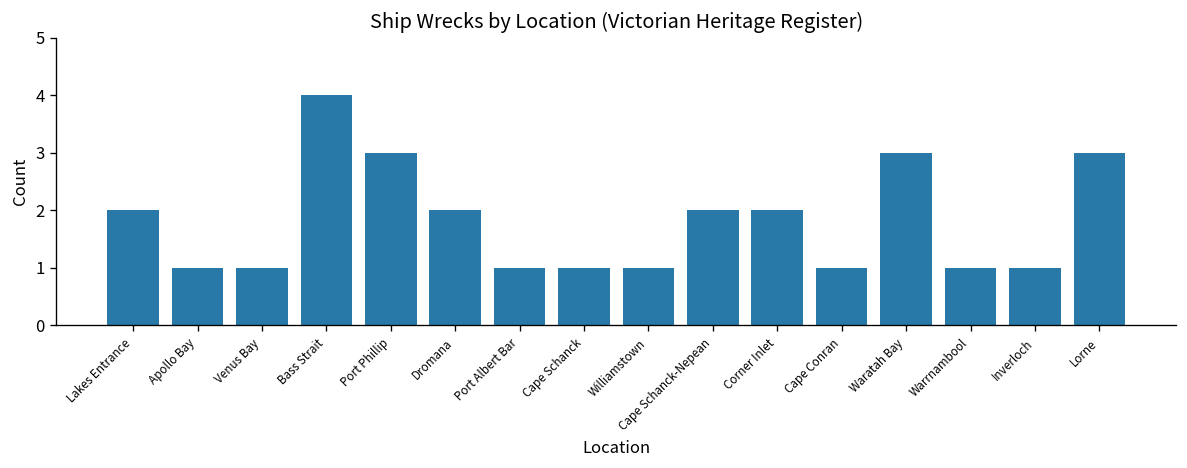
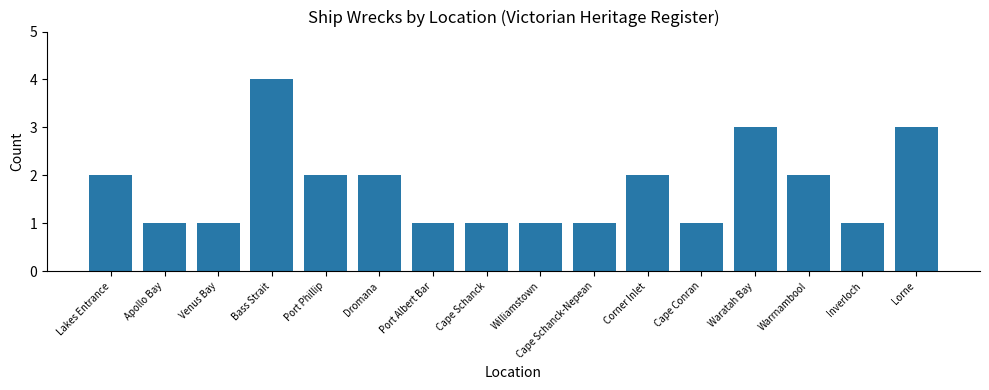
  {
    "Lakes Entrance": 2,
    "Apollo Bay": 1,
    "Venus Bay": 1,
    "Bass Strait": 4,
-   "Port Phillip": 3,
+   "Port Phillip": 2,
    "Dromana": 2,
    "Port Albert Bar": 1,
    "Cape Schanck": 1,
    "Williamstown": 1,
-   "Cape Schanck-Nepean": 2,
+   "Cape Schanck-Nepean": 1,
    "Corner Inlet": 2,
    "Cape Conran": 1,
    "Waratah Bay": 3,
-   "Warrnambool": 1,
+   "Warrnambool": 2,
    "Inverloch": 1,
    "Lorne": 3
  }
